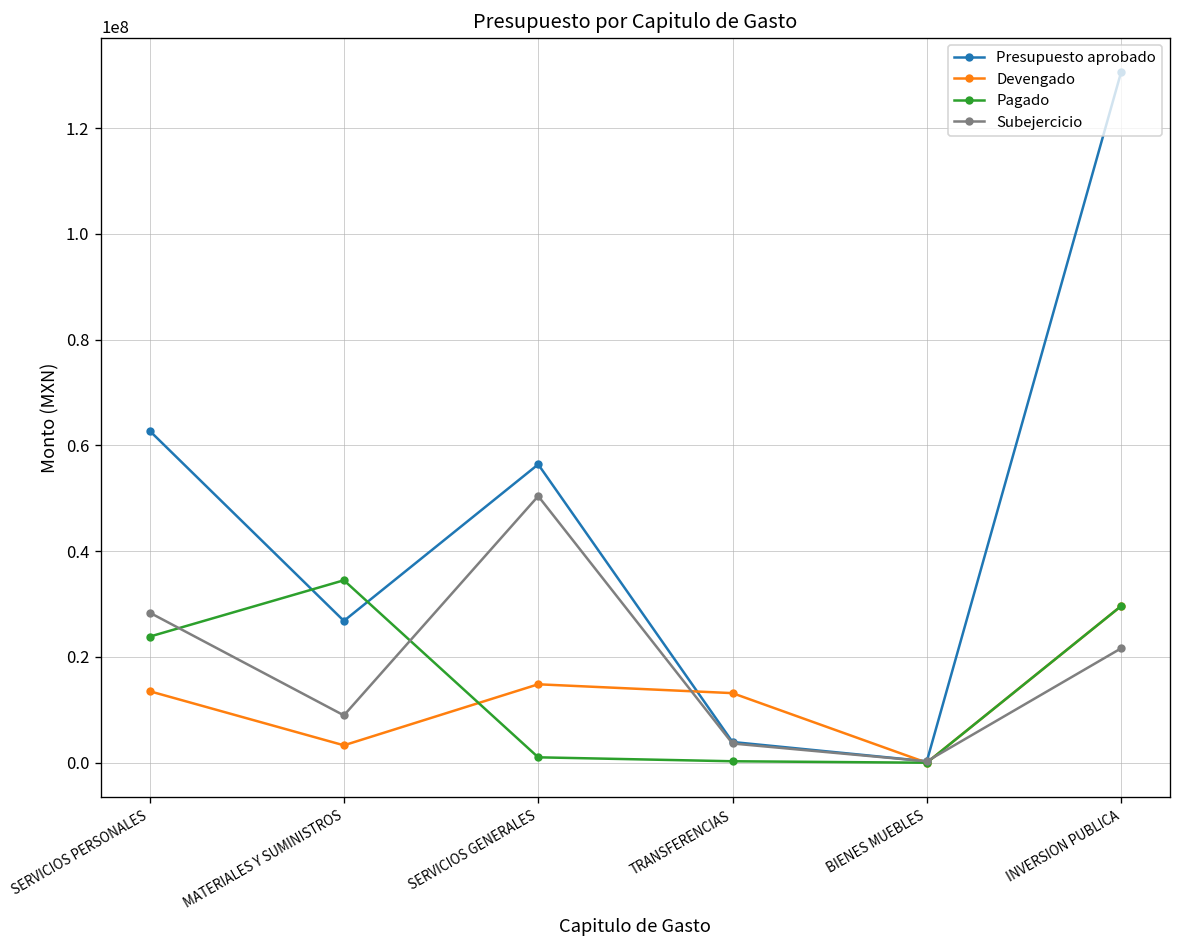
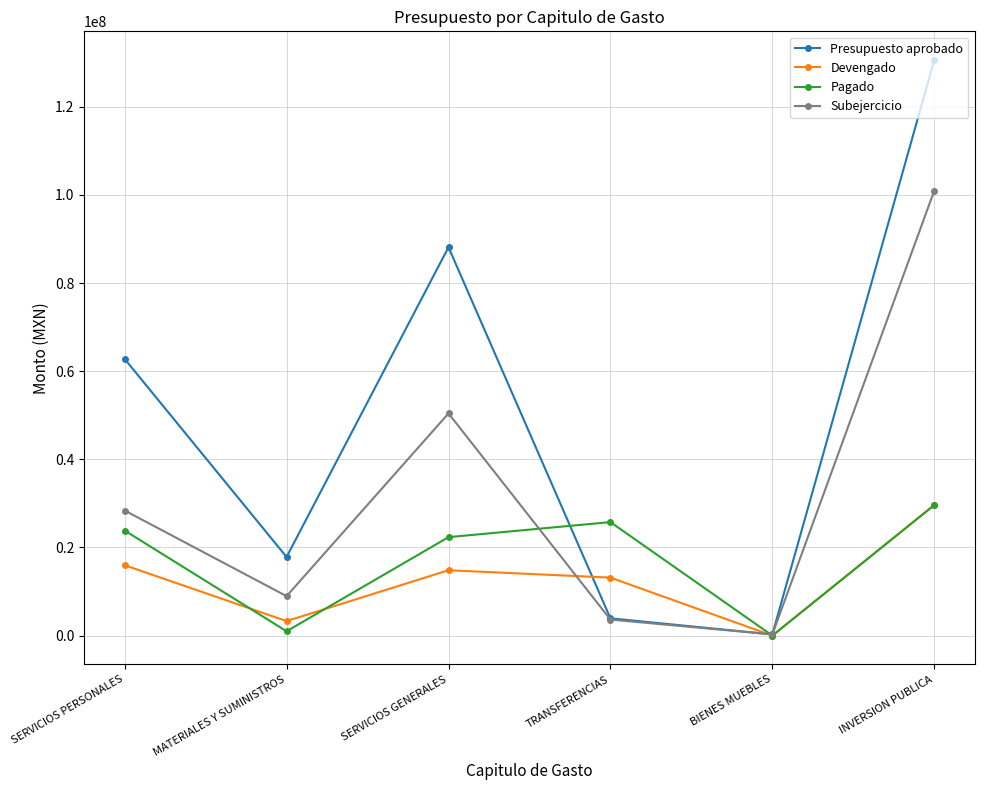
  {
    "Presupuesto aprobado": {
      "SERVICIOS PERSONALES": 63000000,
-     "MATERIALES Y SUMINISTROS": 27000000,
-     "SERVICIOS GENERALES": 56000000
+     "MATERIALES Y SUMINISTROS": 18000000,
+     "SERVICIOS GENERALES": 88000000
    },
    "Devengado": {
-     "SERVICIOS PERSONALES": 14000000,
+     "SERVICIOS PERSONALES": 16000000,
      "MATERIALES Y SUMINISTROS": 3000000,
      "SERVICIOS GENERALES": 15000000,
      "TRANSFERENCIAS": 13000000
    },
    "Pagado": {
      "SERVICIOS PERSONALES": 24000000,
-     "MATERIALES Y SUMINISTROS": 35000000,
-     "SERVICIOS GENERALES": 1000000,
-     "TRANSFERENCIAS": 0
+     "MATERIALES Y SUMINISTROS": 1000000,
+     "SERVICIOS GENERALES": 22000000,
+     "TRANSFERENCIAS": 26000000
    },
    "Subejercicio": {
      "SERVICIOS PERSONALES": 28000000,
      "MATERIALES Y SUMINISTROS": 9000000,
      "SERVICIOS GENERALES": 50000000,
-     "INVERSION PUBLICA": 22000000
+     "INVERSION PUBLICA": 101000000
    }
  }
